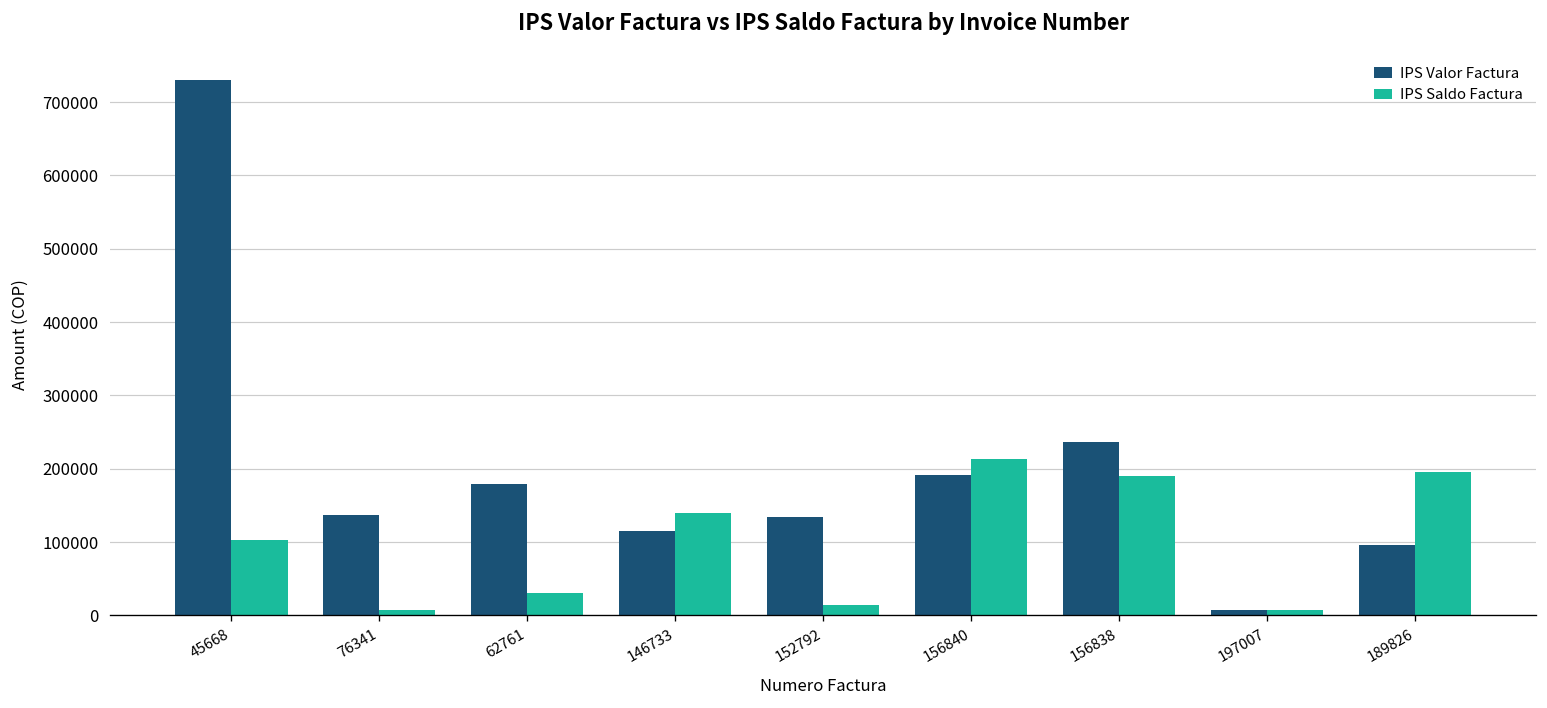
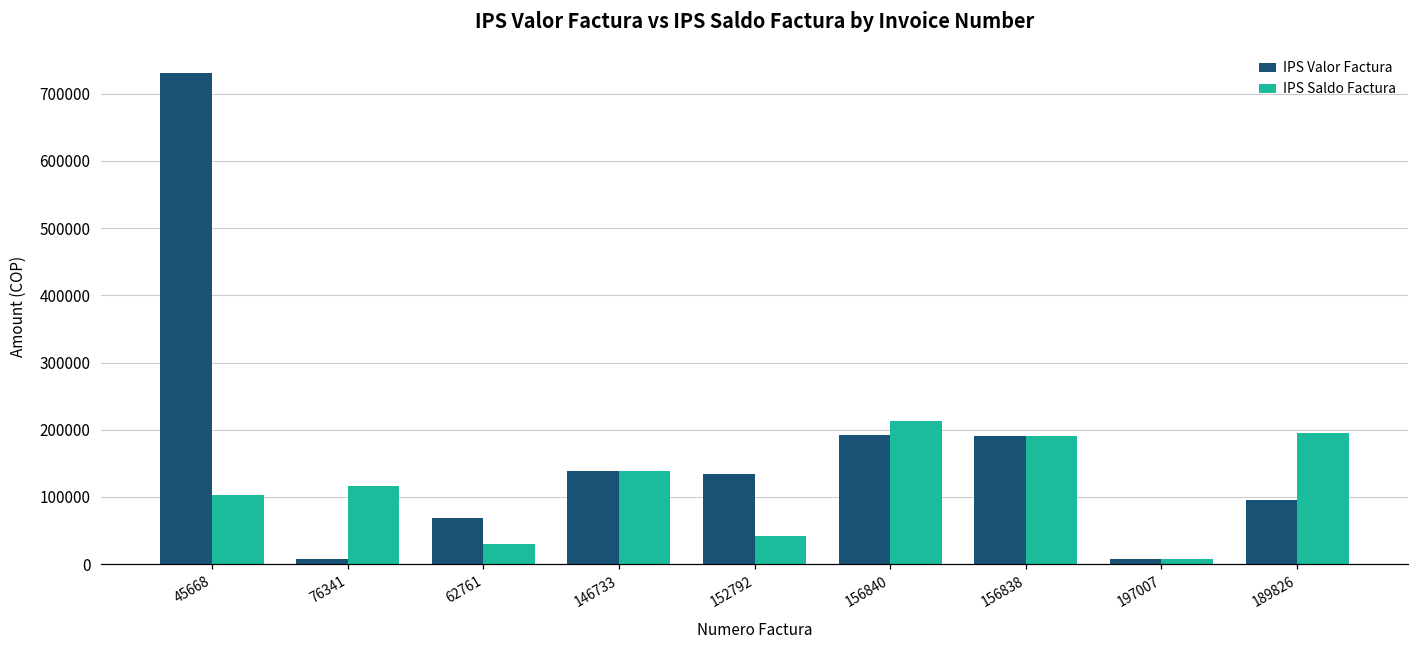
  {
    "IPS Valor Factura": {
      "45668": 730000,
-     "76341": 140000,
-     "62761": 180000,
-     "146733": 120000,
+     "76341": 10000,
+     "62761": 70000,
+     "146733": 140000,
      "152792": 130000,
      "156840": 190000,
-     "156838": 240000,
+     "156838": 190000,
      "197007": 10000,
      "189826": 100000
    },
    "IPS Saldo Factura": {
      "45668": 100000,
-     "76341": 10000,
+     "76341": 120000,
      "62761": 30000,
      "146733": 140000,
-     "152792": 10000,
+     "152792": 40000,
      "156840": 210000,
      "156838": 190000,
      "197007": 10000,
      "189826": 200000
    }
  }
